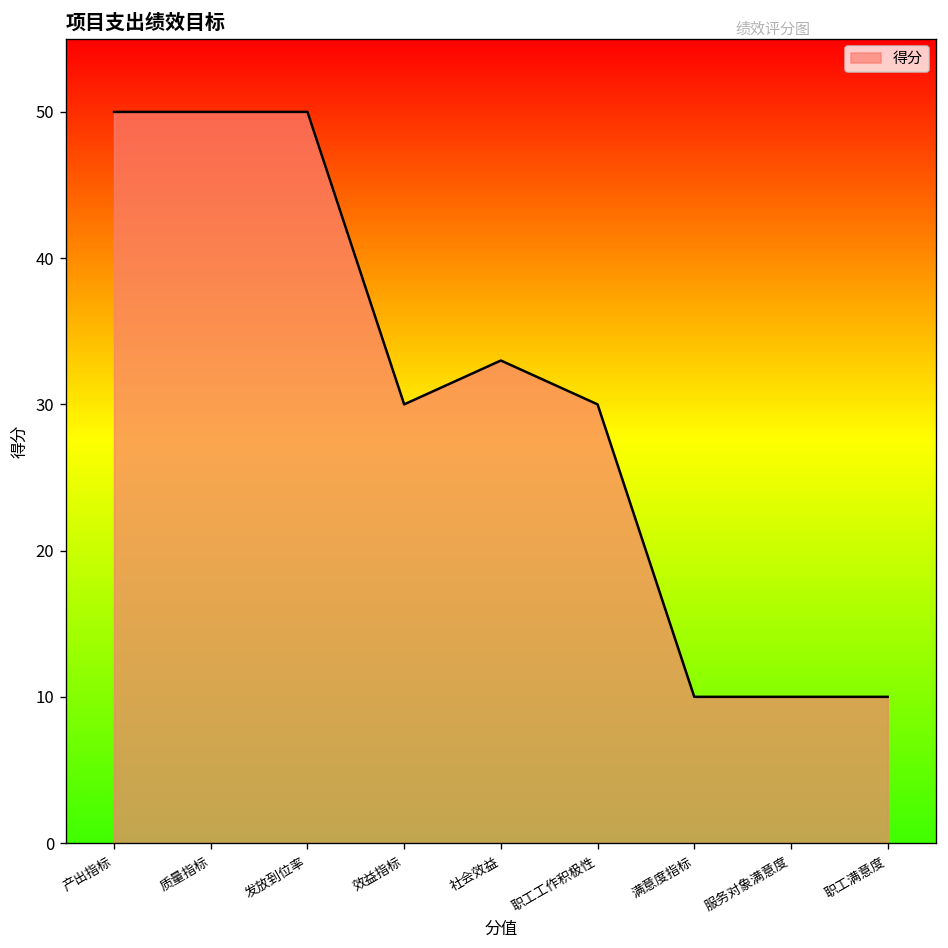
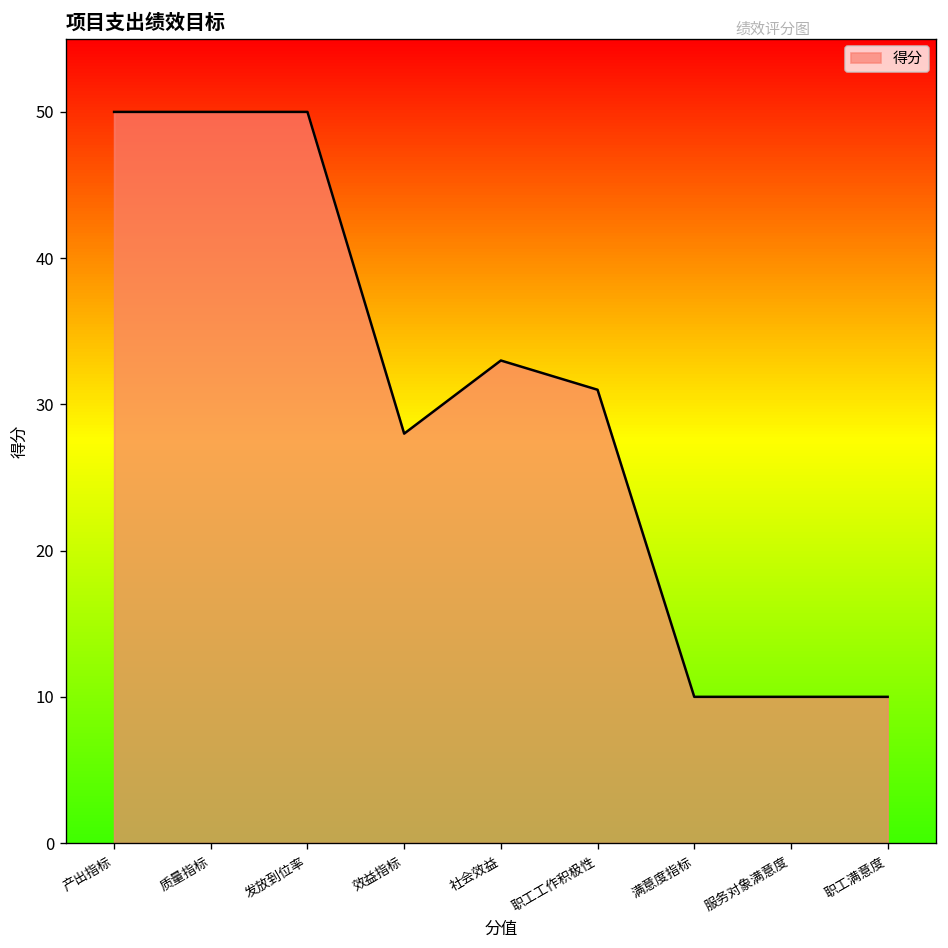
  {
    "产出指标": 50,
    "质量指标": 50,
    "发放到位率": 50,
-   "效益指标": 30,
+   "效益指标": 28,
    "社会效益": 33,
-   "职工工作积极性": 30,
+   "职工工作积极性": 31,
    "满意度指标": 10,
    "服务对象满意度": 10,
    "职工满意度": 10
  }
